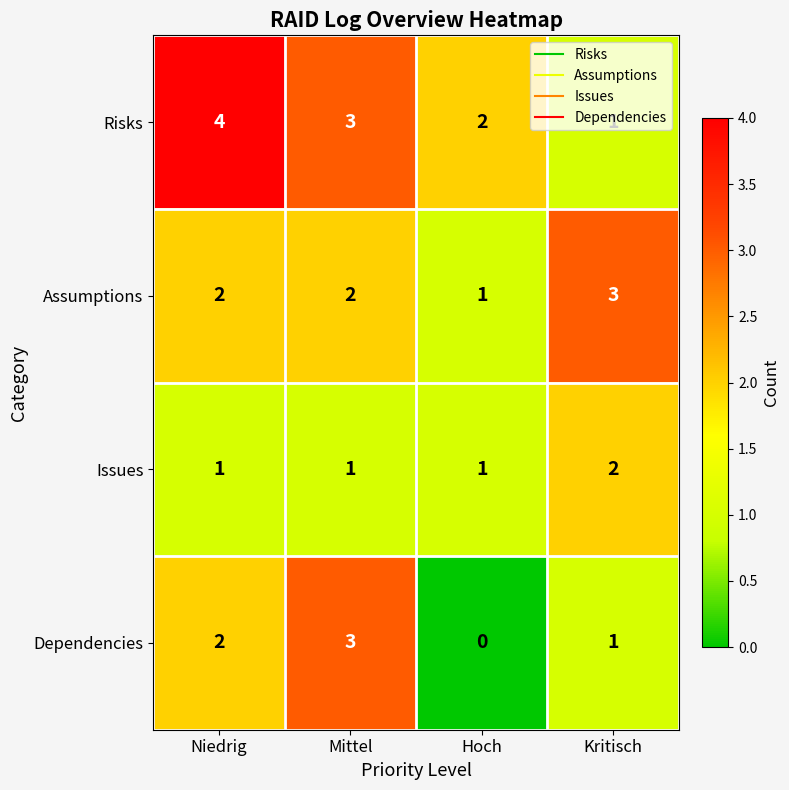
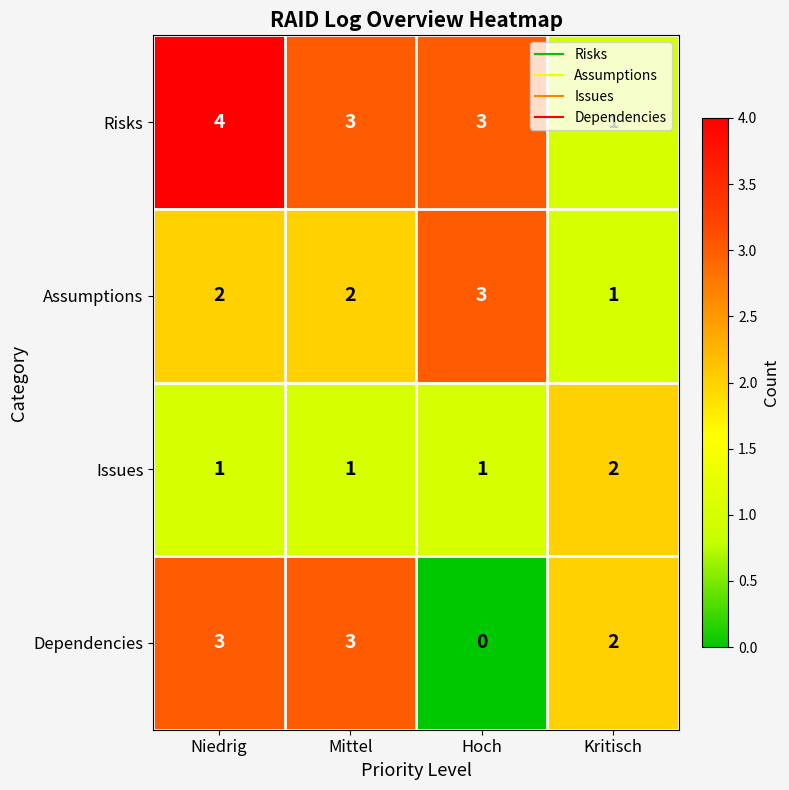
  {
    "Risks": {
      "Niedrig": 4,
      "Mittel": 3,
-     "Hoch": 2
+     "Hoch": 3
    },
    "Assumptions": {
      "Niedrig": 2,
      "Mittel": 2,
-     "Hoch": 1,
-     "Kritisch": 3
+     "Hoch": 3,
+     "Kritisch": 1
    },
    "Issues": {
      "Niedrig": 1,
      "Mittel": 1,
      "Hoch": 1,
      "Kritisch": 2
    },
    "Dependencies": {
-     "Niedrig": 2,
+     "Niedrig": 3,
      "Mittel": 3,
      "Hoch": 0,
-     "Kritisch": 1
+     "Kritisch": 2
    }
  }
